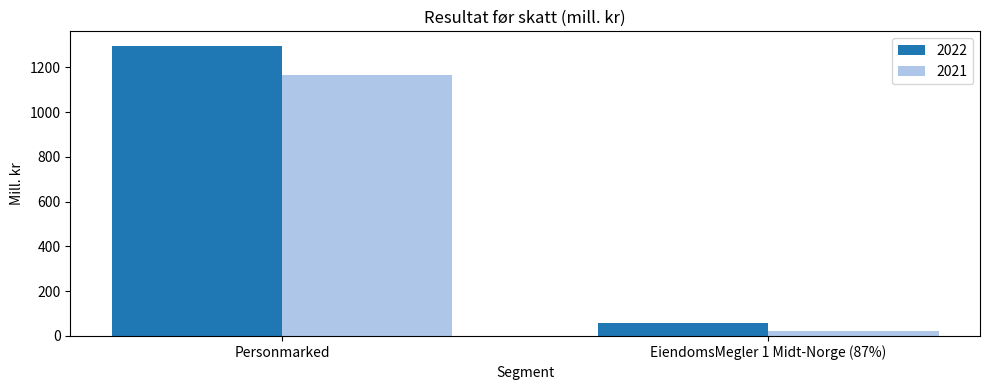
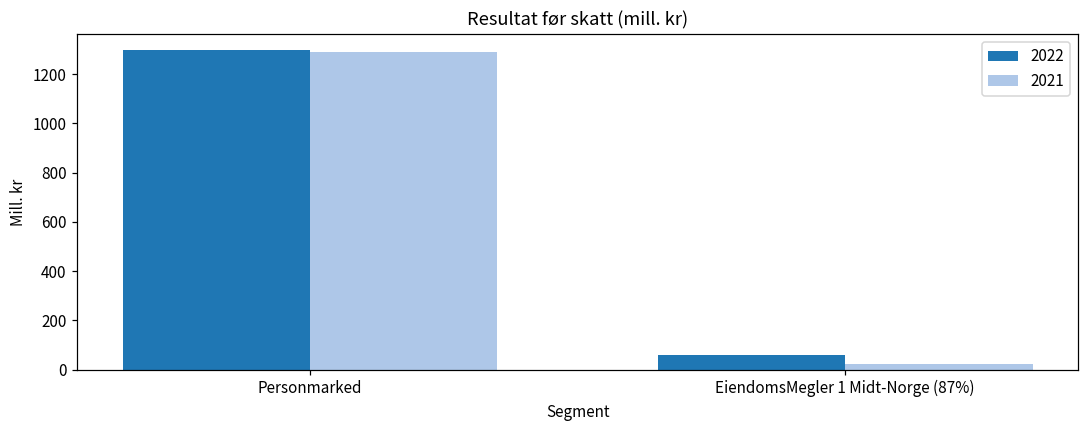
  {
    "2022": {
      "Personmarked": 1300,
      "EiendomsMegler 1 Midt-Norge (87%)": 60
    },
    "2021": {
-     "Personmarked": 1170,
+     "Personmarked": 1290,
      "EiendomsMegler 1 Midt-Norge (87%)": 20
    }
  }
